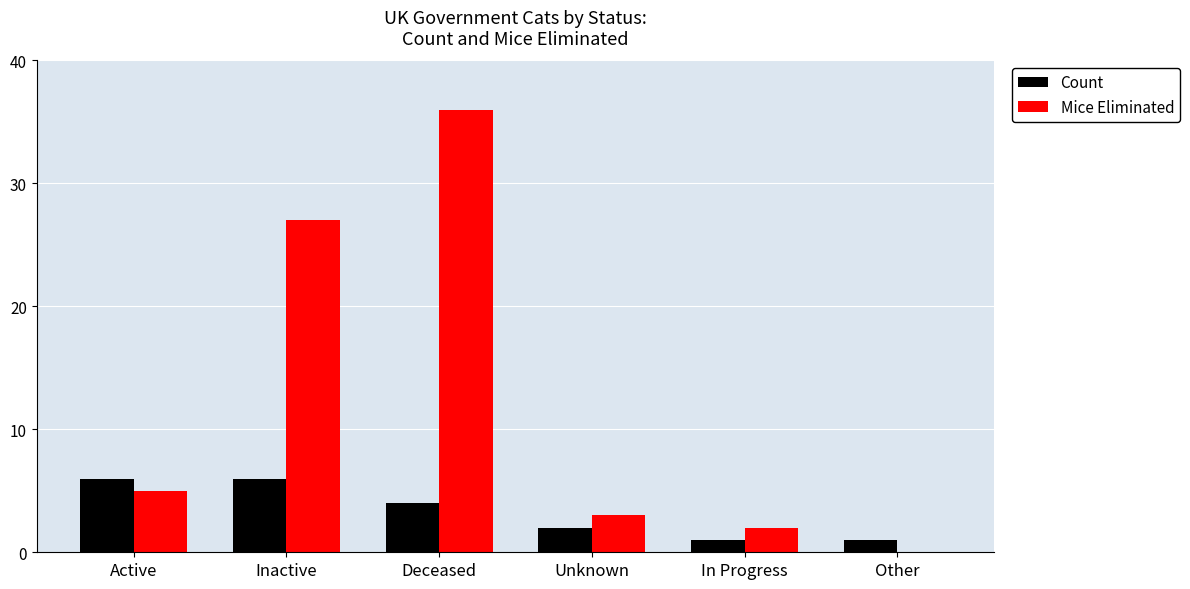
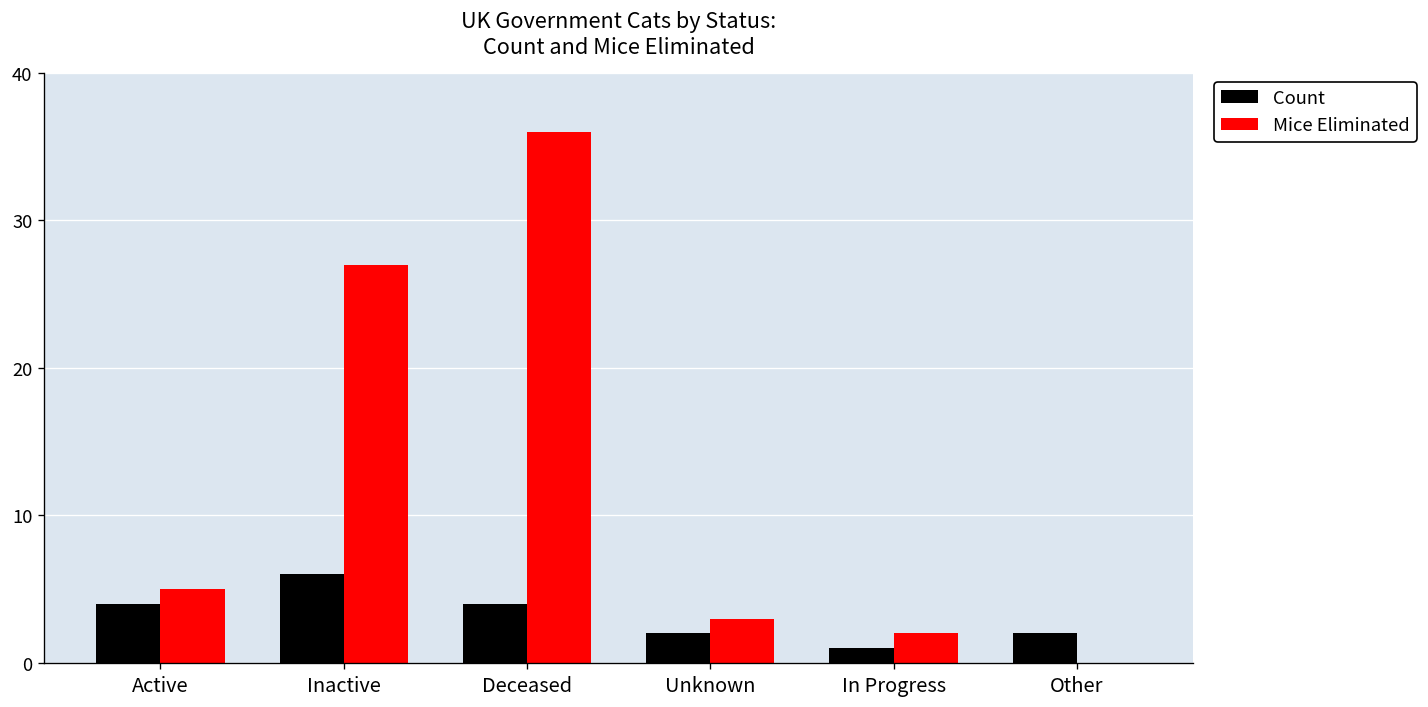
  {
    "Count": {
-     "Active": 6,
+     "Active": 4,
      "Inactive": 6,
      "Deceased": 4,
      "Unknown": 2,
      "In Progress": 1,
-     "Other": 1
+     "Other": 2
    },
    "Mice Eliminated": {
      "Active": 5,
      "Inactive": 27,
      "Deceased": 36,
      "Unknown": 3,
      "In Progress": 2,
      "Other": 0
    }
  }
